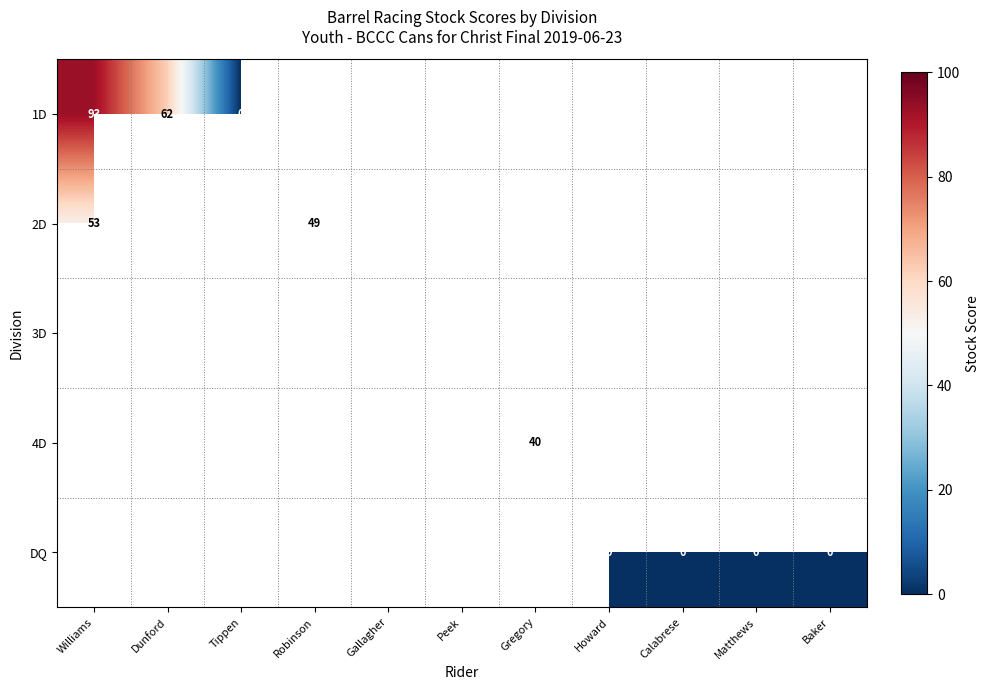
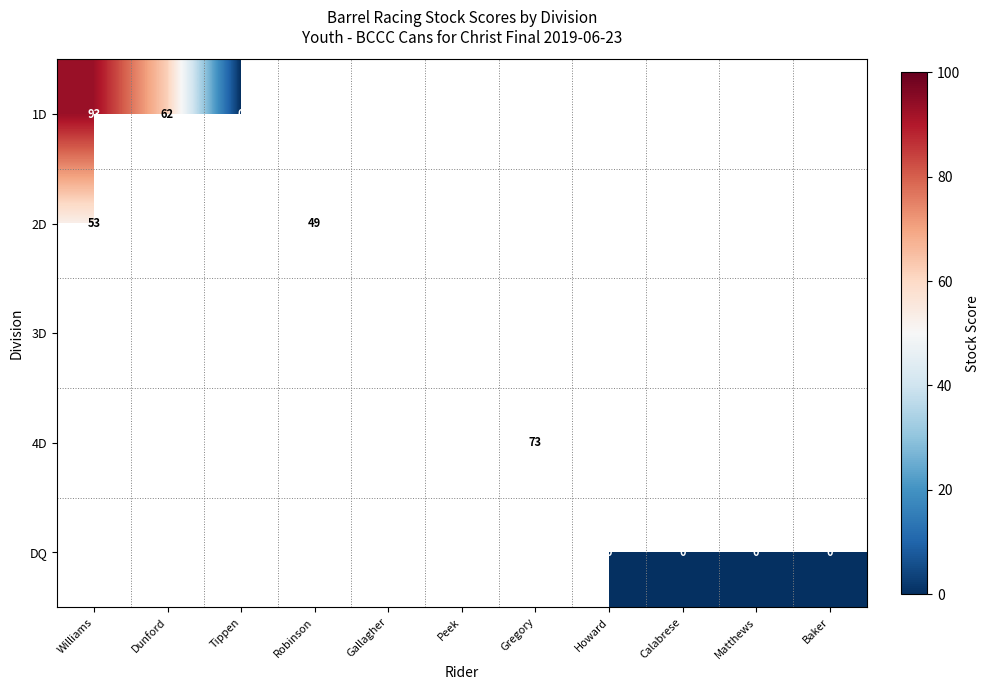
  {
    "1D": {
      "Williams": 93,
      "Dunford": 62
    },
    "2D": {
      "Williams": 53,
      "Robinson": 49
    },
    "4D": {
-     "Gregory": 40
+     "Gregory": 73
    }
  }
